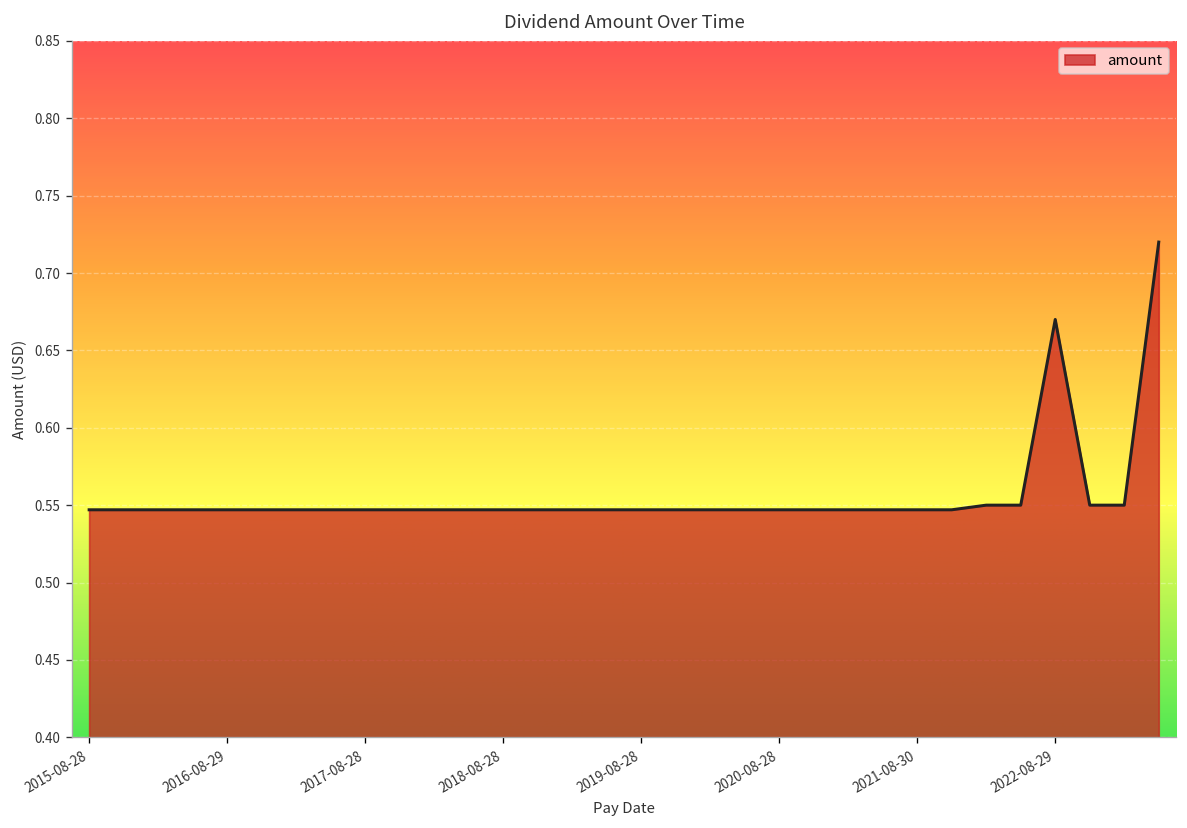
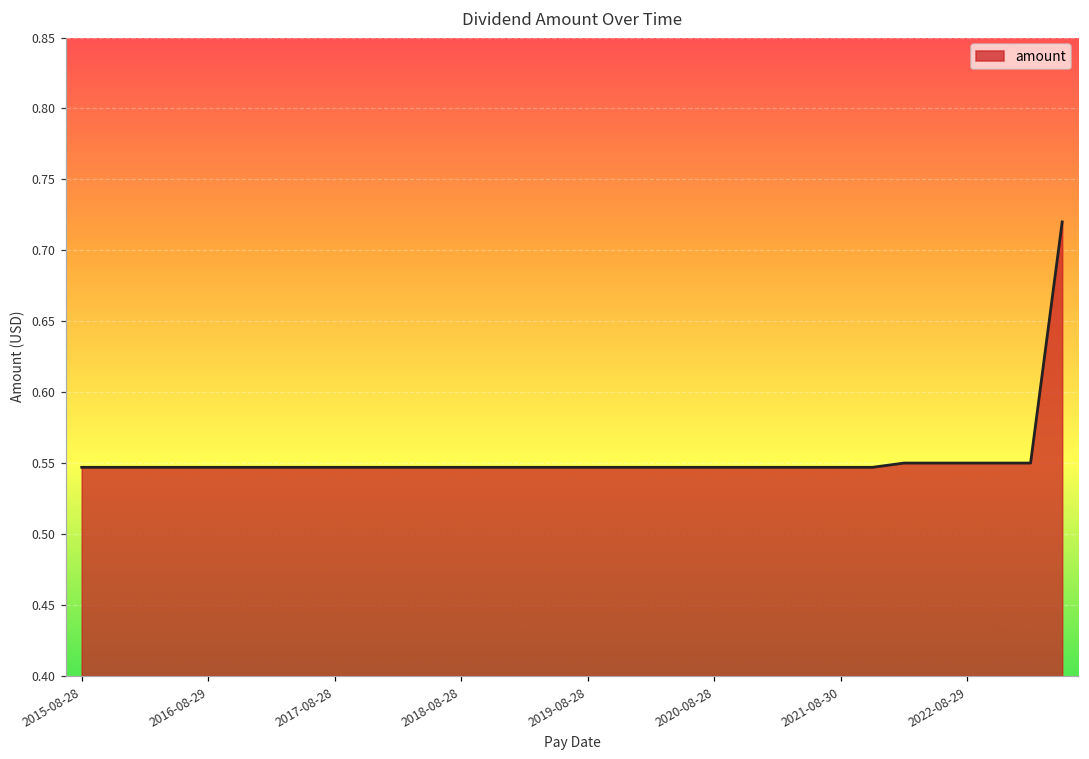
  {
    "2015-08-28": 0.547,
    "2016-08-29": 0.547,
    "2017-08-28": 0.547,
    "2018-08-28": 0.547,
    "2019-08-28": 0.547,
    "2020-08-28": 0.547,
    "2021-08-30": 0.547,
-   "2022-08-29": 0.67
+   "2022-08-29": 0.55
  }
